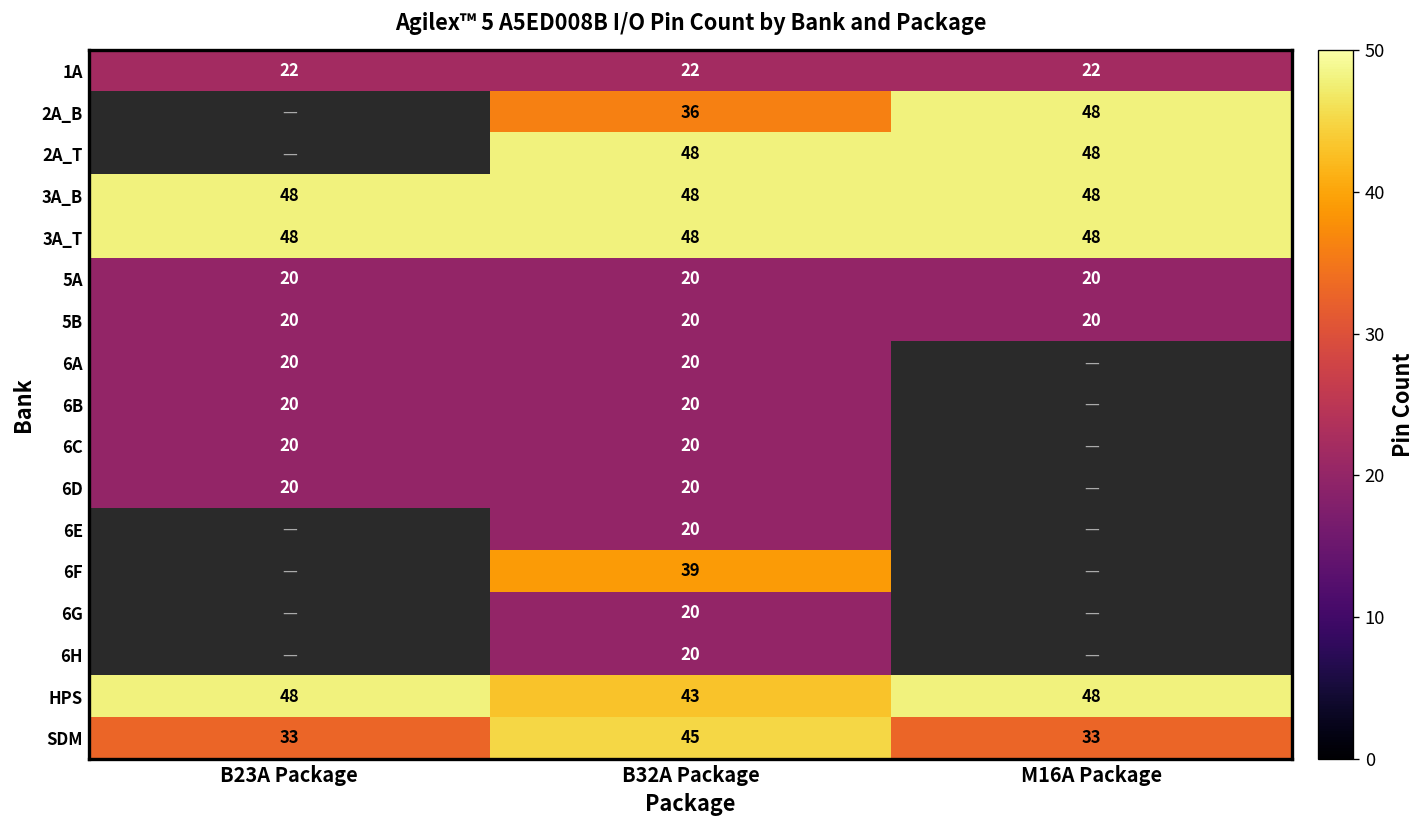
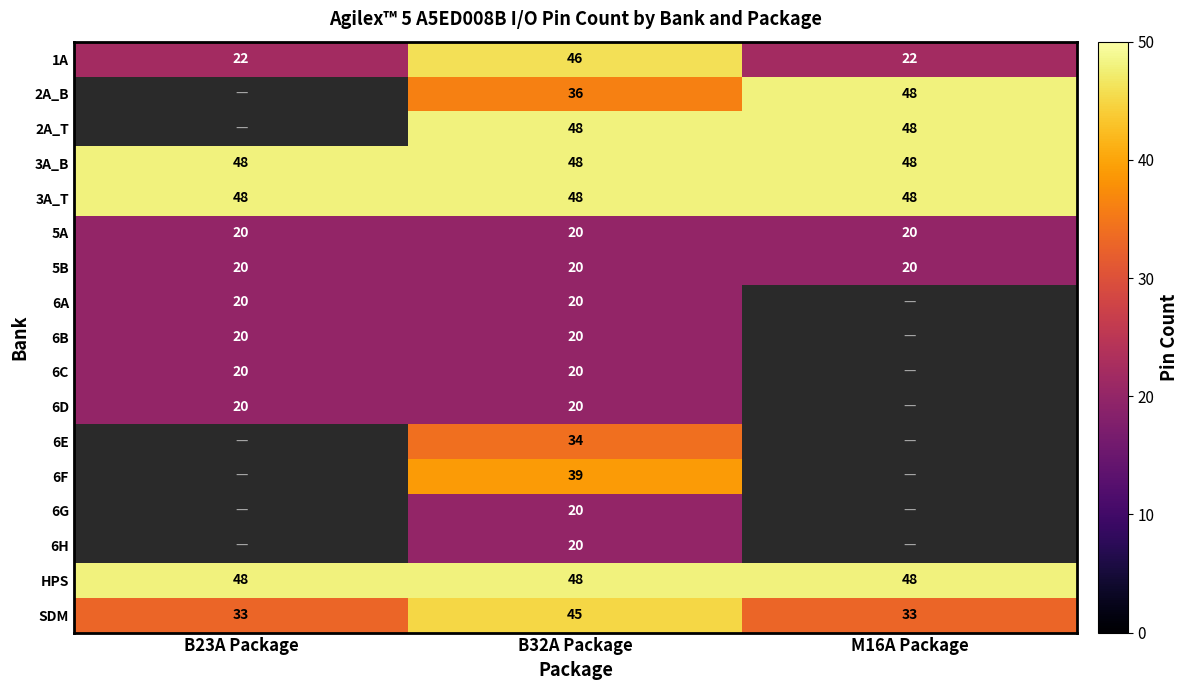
  {
    "1A": {
      "B23A Package": 22,
-     "B32A Package": 22,
+     "B32A Package": 46,
      "M16A Package": 22
    },
    "2A_B": {
      "B32A Package": 36,
      "M16A Package": 48
    },
    "2A_T": {
      "B32A Package": 48,
      "M16A Package": 48
    },
    "3A_B": {
      "B23A Package": 48,
      "B32A Package": 48,
      "M16A Package": 48
    },
    "3A_T": {
      "B23A Package": 48,
      "B32A Package": 48,
      "M16A Package": 48
    },
    "5A": {
      "B23A Package": 20,
      "B32A Package": 20,
      "M16A Package": 20
    },
    "5B": {
      "B23A Package": 20,
      "B32A Package": 20,
      "M16A Package": 20
    },
    "6A": {
      "B23A Package": 20,
      "B32A Package": 20
    },
    "6B": {
      "B23A Package": 20,
      "B32A Package": 20
    },
    "6C": {
      "B23A Package": 20,
      "B32A Package": 20
    },
    "6D": {
      "B23A Package": 20,
      "B32A Package": 20
    },
    "6E": {
-     "B32A Package": 20
+     "B32A Package": 34
    },
    "6F": {
      "B32A Package": 39
    },
    "6G": {
      "B32A Package": 20
    },
    "6H": {
      "B32A Package": 20
    },
    "HPS": {
      "B23A Package": 48,
-     "B32A Package": 43,
+     "B32A Package": 48,
      "M16A Package": 48
    },
    "SDM": {
      "B23A Package": 33,
      "B32A Package": 45,
      "M16A Package": 33
    }
  }
